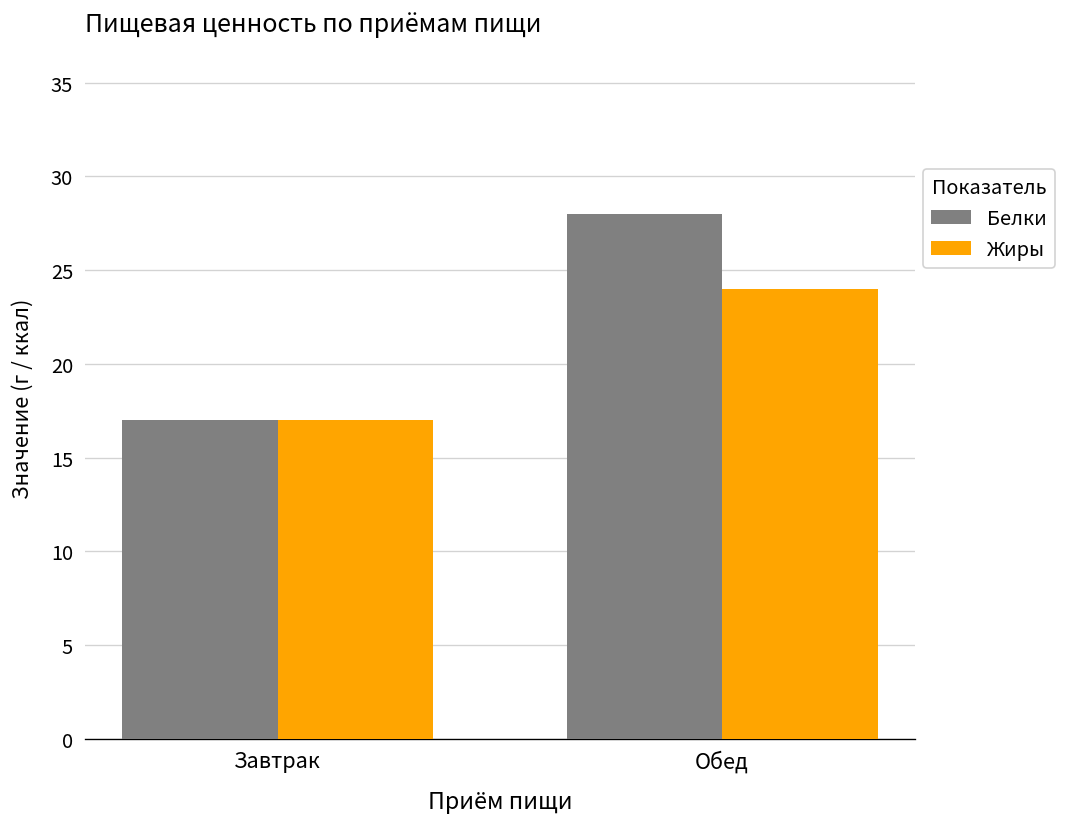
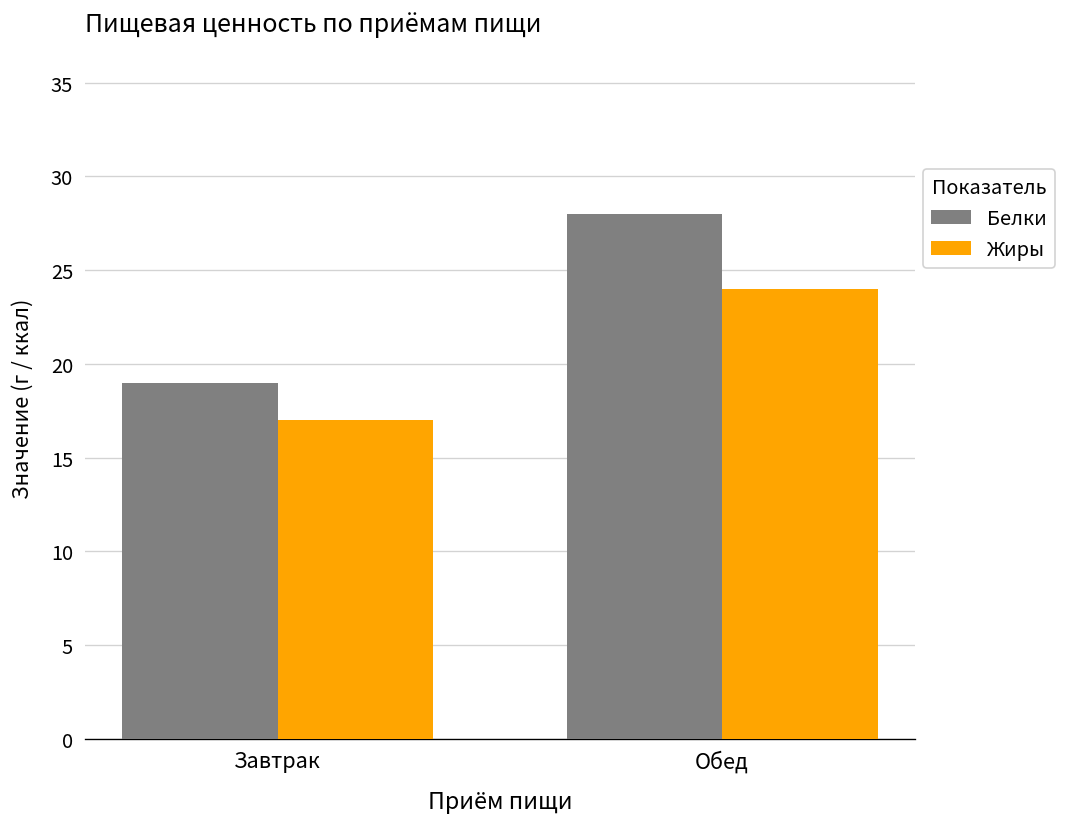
  {
    "Белки": {
-     "Завтрак": 17,
+     "Завтрак": 19,
      "Обед": 28
    },
    "Жиры": {
      "Завтрак": 17,
      "Обед": 24
    }
  }
